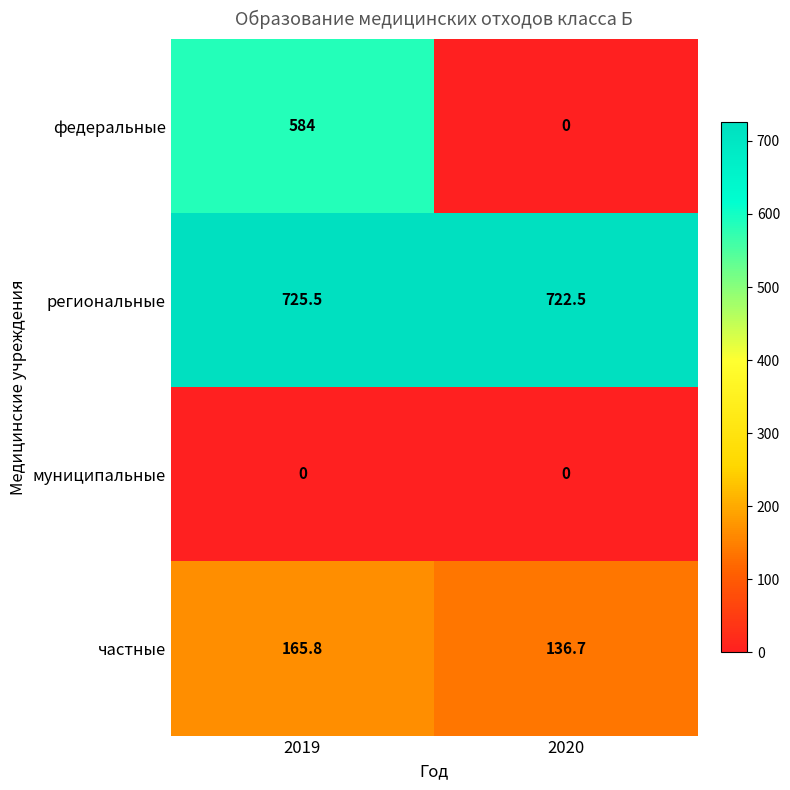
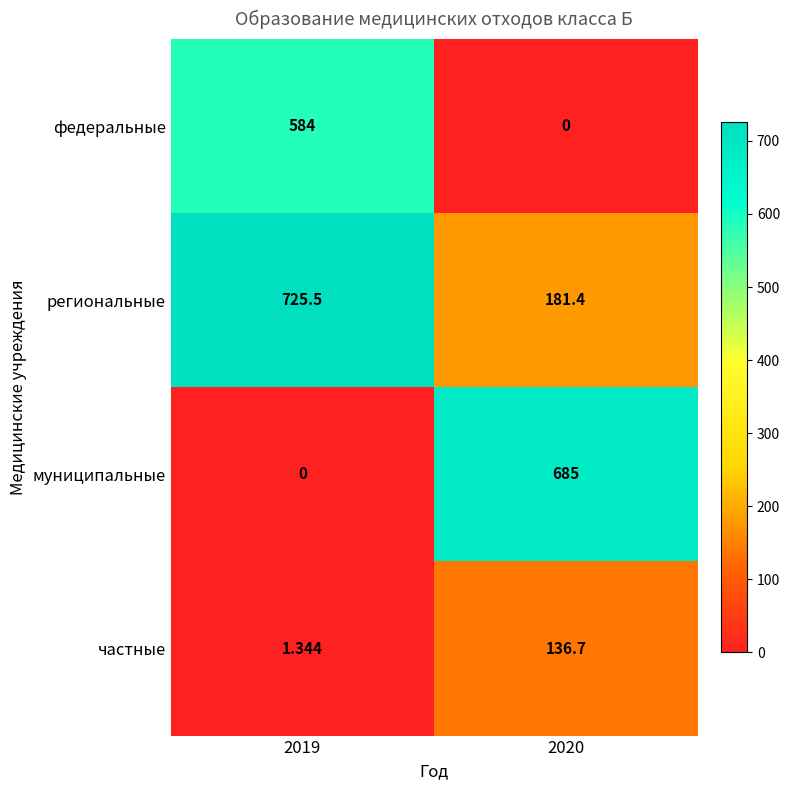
  {
    "федеральные": {
      "2019": 584,
      "2020": 0
    },
    "региональные": {
      "2019": 725.5,
-     "2020": 722.5
+     "2020": 181.4
    },
    "муниципальные": {
      "2019": 0,
-     "2020": 0
+     "2020": 685
    },
    "частные": {
-     "2019": 165.8,
+     "2019": 1.344,
      "2020": 136.7
    }
  }
